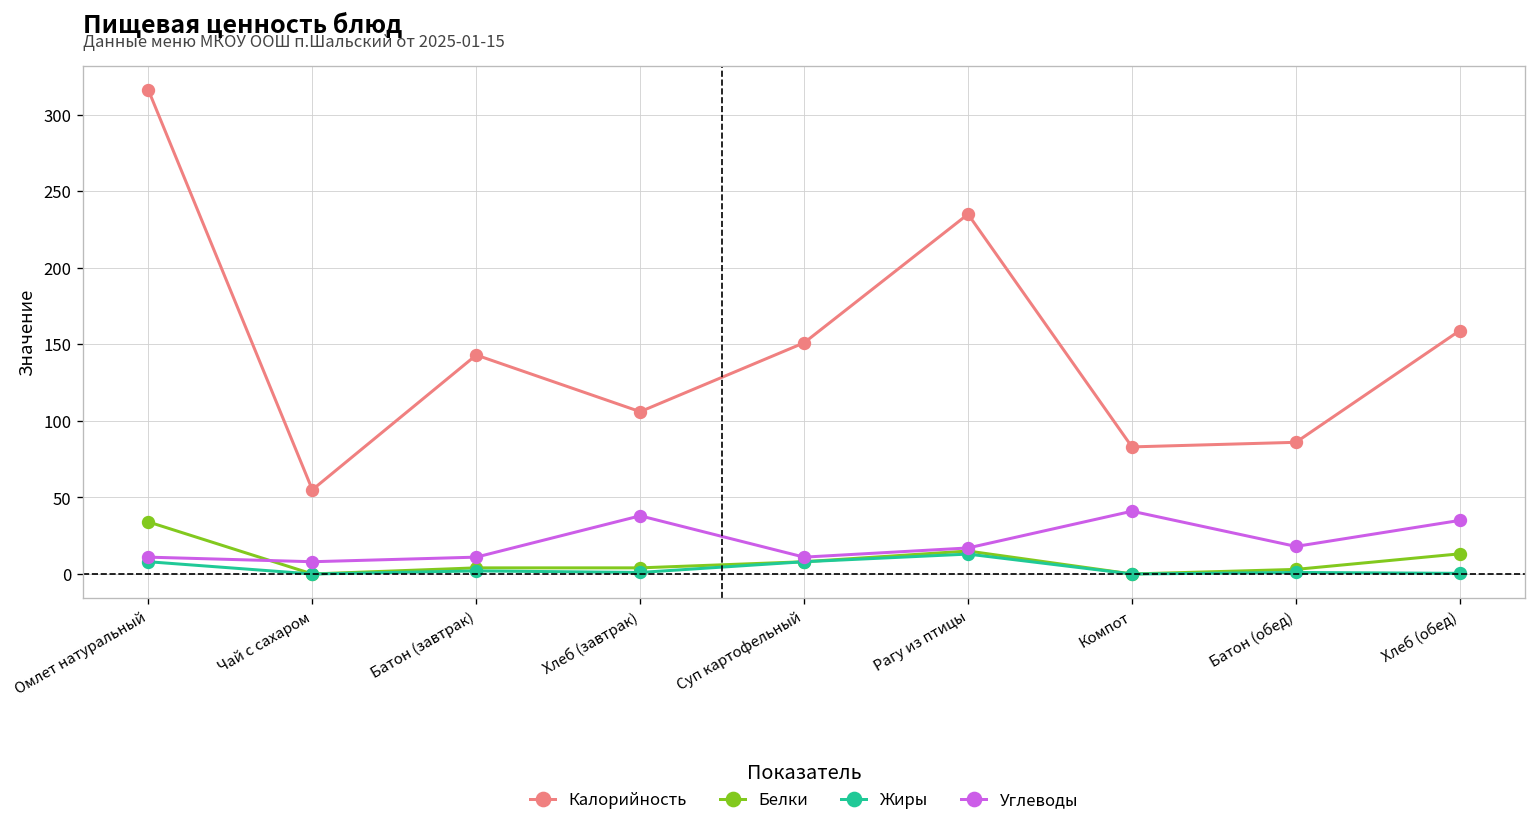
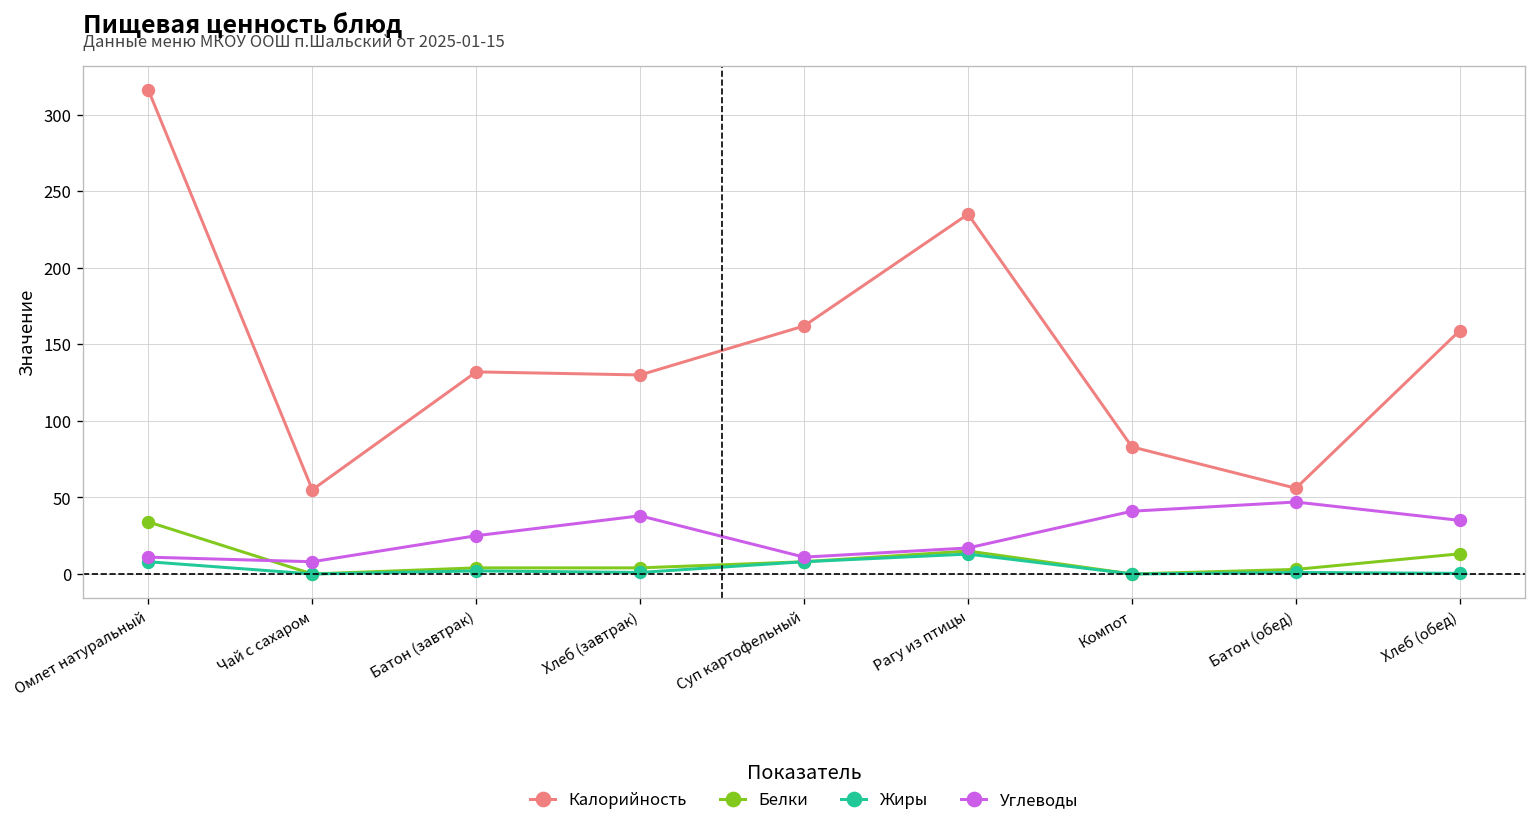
  {
    "Калорийность": {
      "Омлет натуральный": 316,
      "Чай с сахаром": 55,
-     "Батон (завтрак)": 143,
-     "Хлеб (завтрак)": 106,
-     "Суп картофельный": 151,
+     "Батон (завтрак)": 132,
+     "Хлеб (завтрак)": 130,
+     "Суп картофельный": 162,
      "Рагу из птицы": 235,
      "Компот": 83,
-     "Батон (обед)": 86,
+     "Батон (обед)": 56,
      "Хлеб (обед)": 159
    },
    "Белки": {
      "Омлет натуральный": 34,
      "Батон (завтрак)": 4,
      "Хлеб (завтрак)": 4,
      "Рагу из птицы": 15,
      "Батон (обед)": 3,
      "Хлеб (обед)": 13
    },
    "Жиры": {
      "Омлет натуральный": 8,
      "Батон (завтрак)": 2,
      "Хлеб (завтрак)": 1,
      "Рагу из птицы": 13,
      "Батон (обед)": 1,
      "Хлеб (обед)": 0
    },
    "Углеводы": {
      "Омлет натуральный": 11,
      "Чай с сахаром": 8,
-     "Батон (завтрак)": 11,
+     "Батон (завтрак)": 25,
      "Хлеб (завтрак)": 38,
      "Суп картофельный": 11,
      "Рагу из птицы": 17,
      "Компот": 41,
-     "Батон (обед)": 18,
+     "Батон (обед)": 47,
      "Хлеб (обед)": 35
    }
  }
